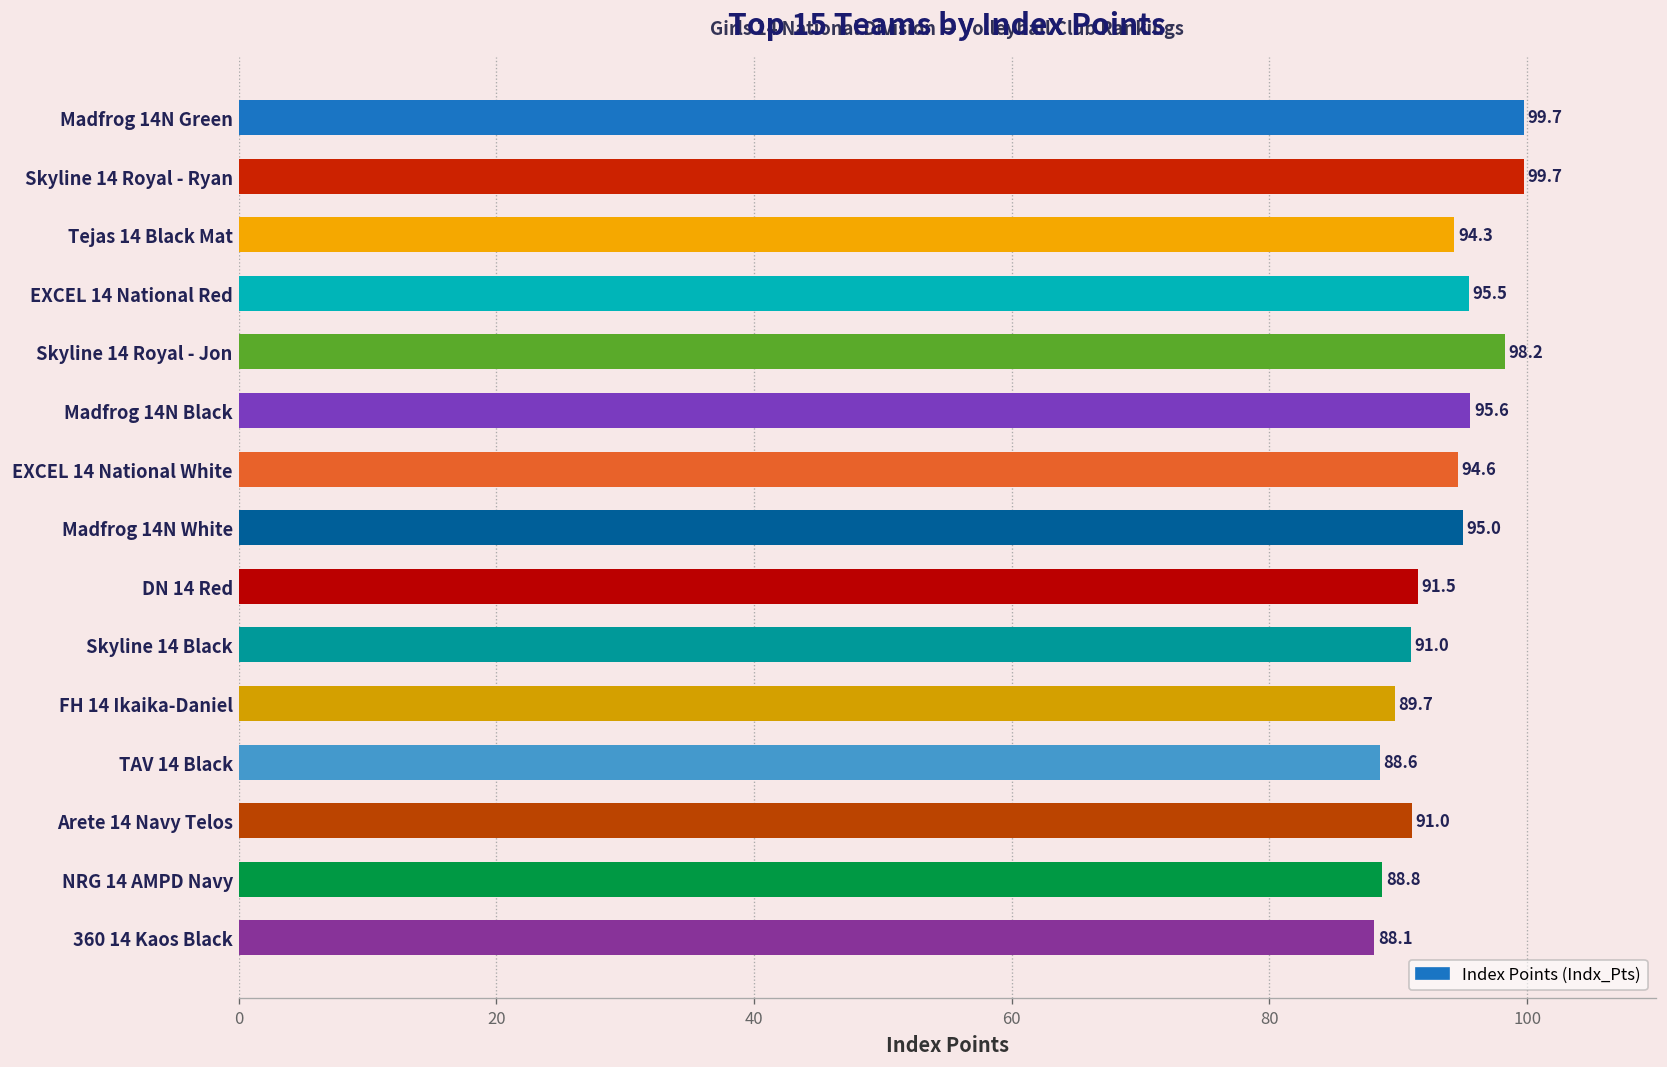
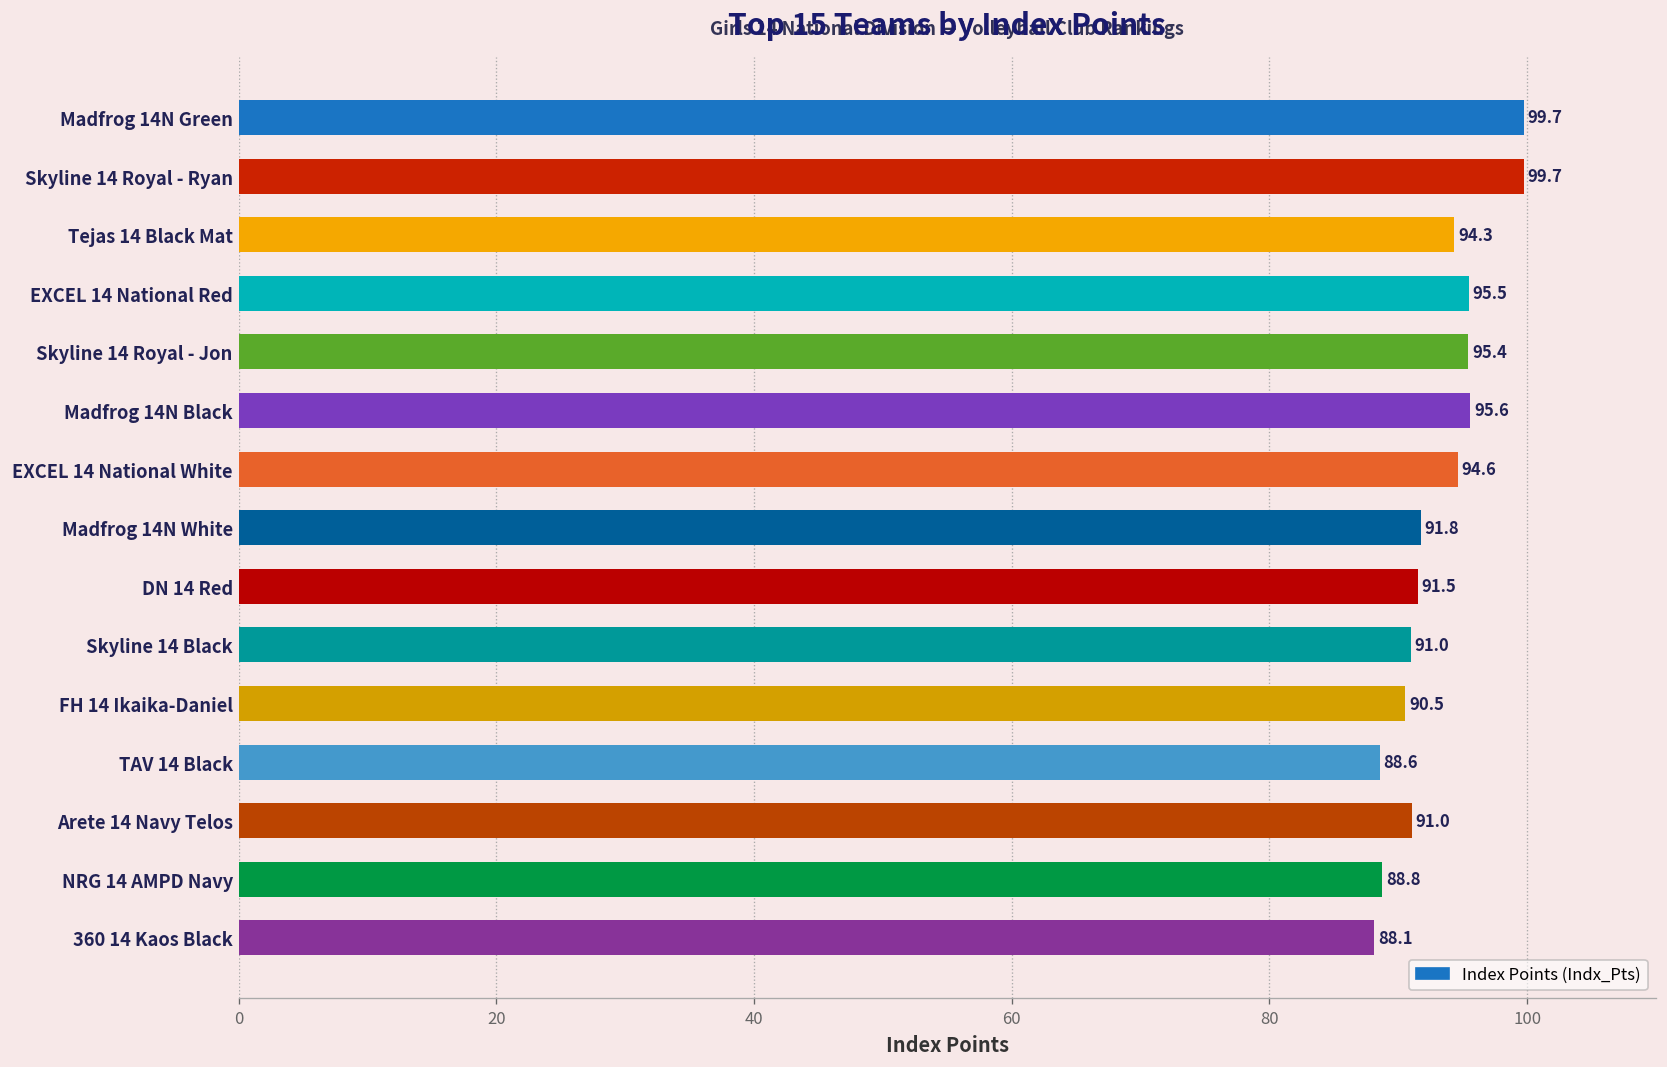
  {
    "Madfrog 14N Green": 99.7,
    "Skyline 14 Royal - Ryan": 99.7,
    "Tejas 14 Black Mat": 94.3,
    "EXCEL 14 National Red": 95.5,
-   "Skyline 14 Royal - Jon": 98.2,
+   "Skyline 14 Royal - Jon": 95.4,
    "Madfrog 14N Black": 95.6,
    "EXCEL 14 National White": 94.6,
-   "Madfrog 14N White": 95.0,
+   "Madfrog 14N White": 91.8,
    "DN 14 Red": 91.5,
    "Skyline 14 Black": 91.0,
-   "FH 14 Ikaika-Daniel": 89.7,
+   "FH 14 Ikaika-Daniel": 90.5,
    "TAV 14 Black": 88.6,
    "Arete 14 Navy Telos": 91.0,
    "NRG 14 AMPD Navy": 88.8,
    "360 14 Kaos Black": 88.1
  }
